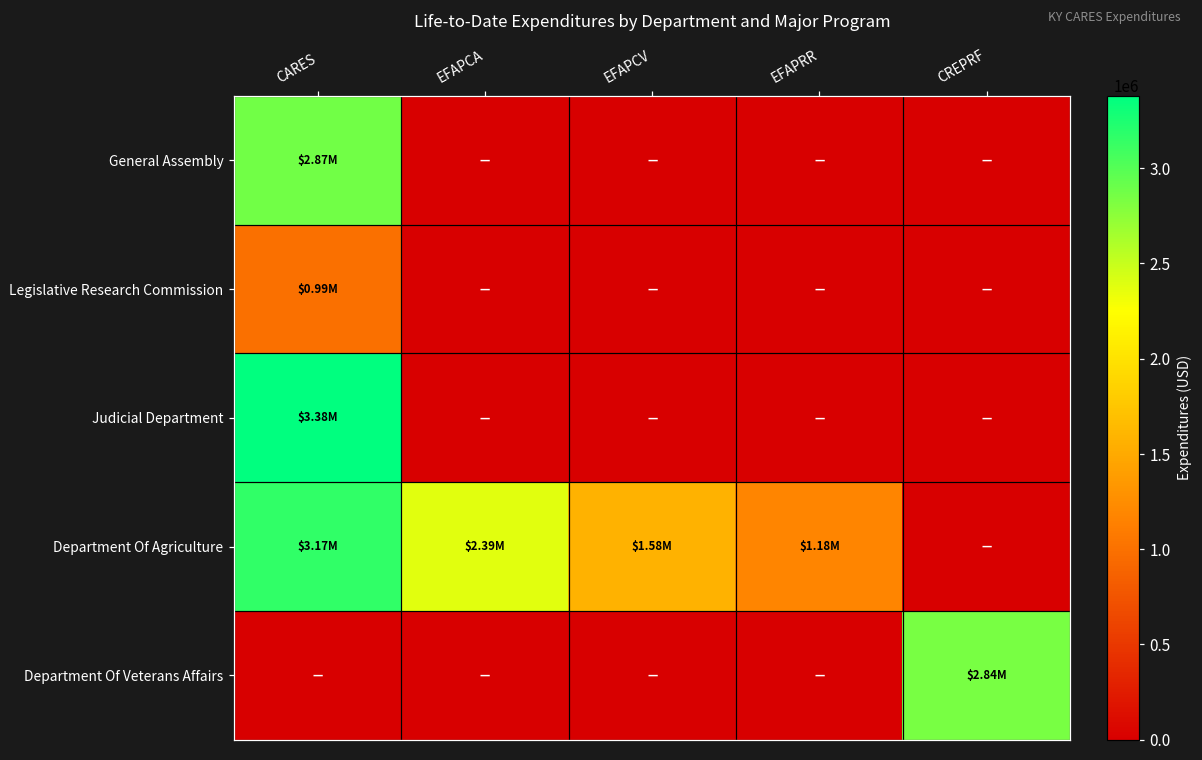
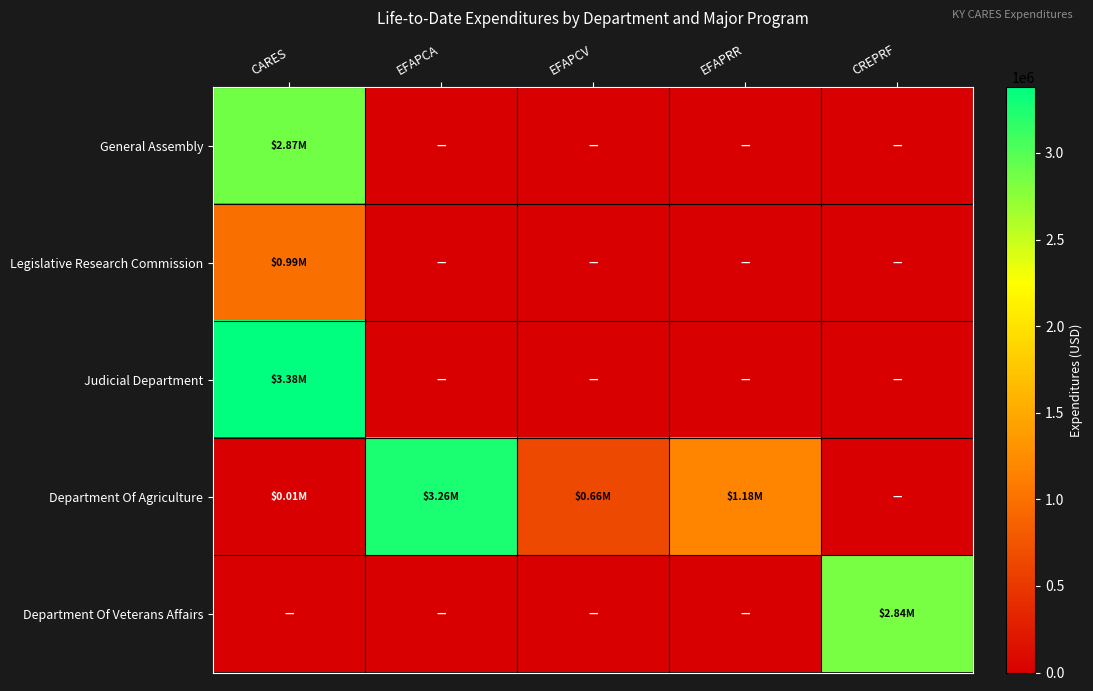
  {
    "General Assembly": {
      "CARES": "$2.87M"
    },
    "Legislative Research Commission": {
      "CARES": "$0.99M"
    },
    "Judicial Department": {
      "CARES": "$3.38M"
    },
    "Department Of Agriculture": {
-     "CARES": "$3.17M",
-     "EFAPCA": "$2.39M",
-     "EFAPCV": "$1.58M",
+     "CARES": "$0.01M",
+     "EFAPCA": "$3.26M",
+     "EFAPCV": "$0.66M",
      "EFAPRR": "$1.18M"
    },
    "Department Of Veterans Affairs": {
      "CREPRF": "$2.84M"
    }
  }
